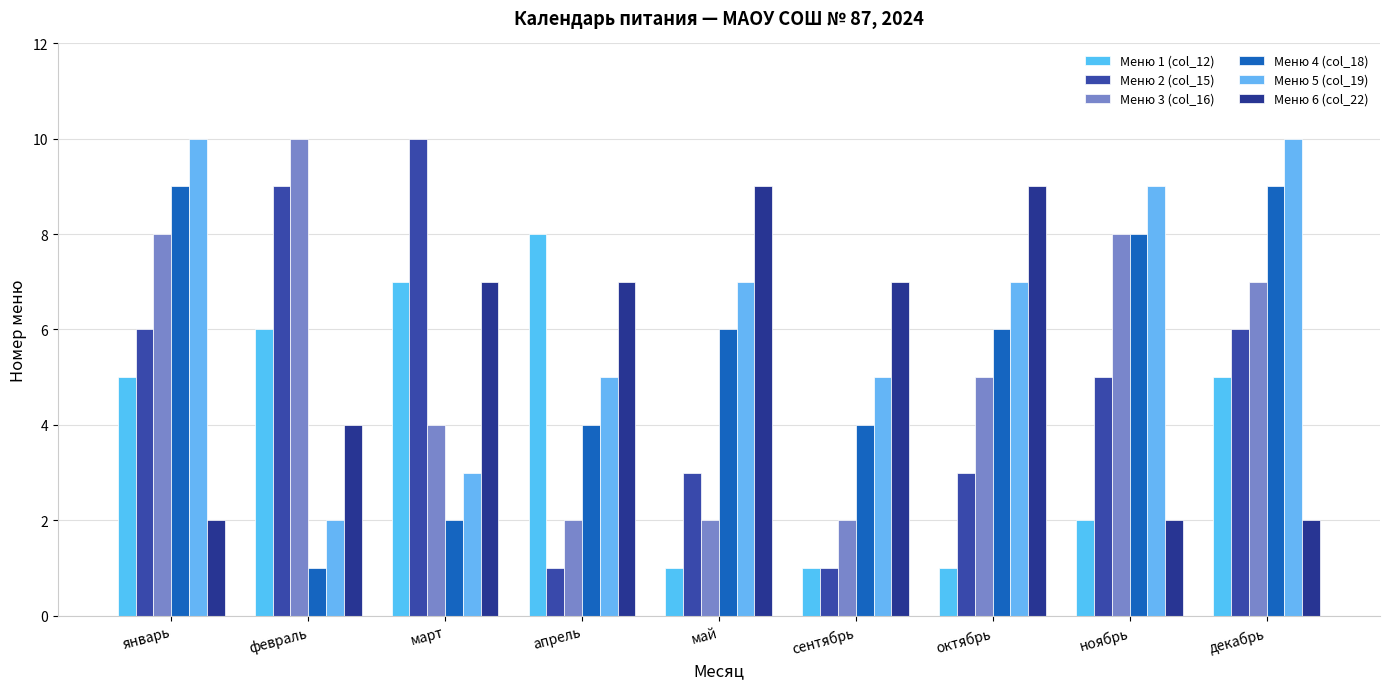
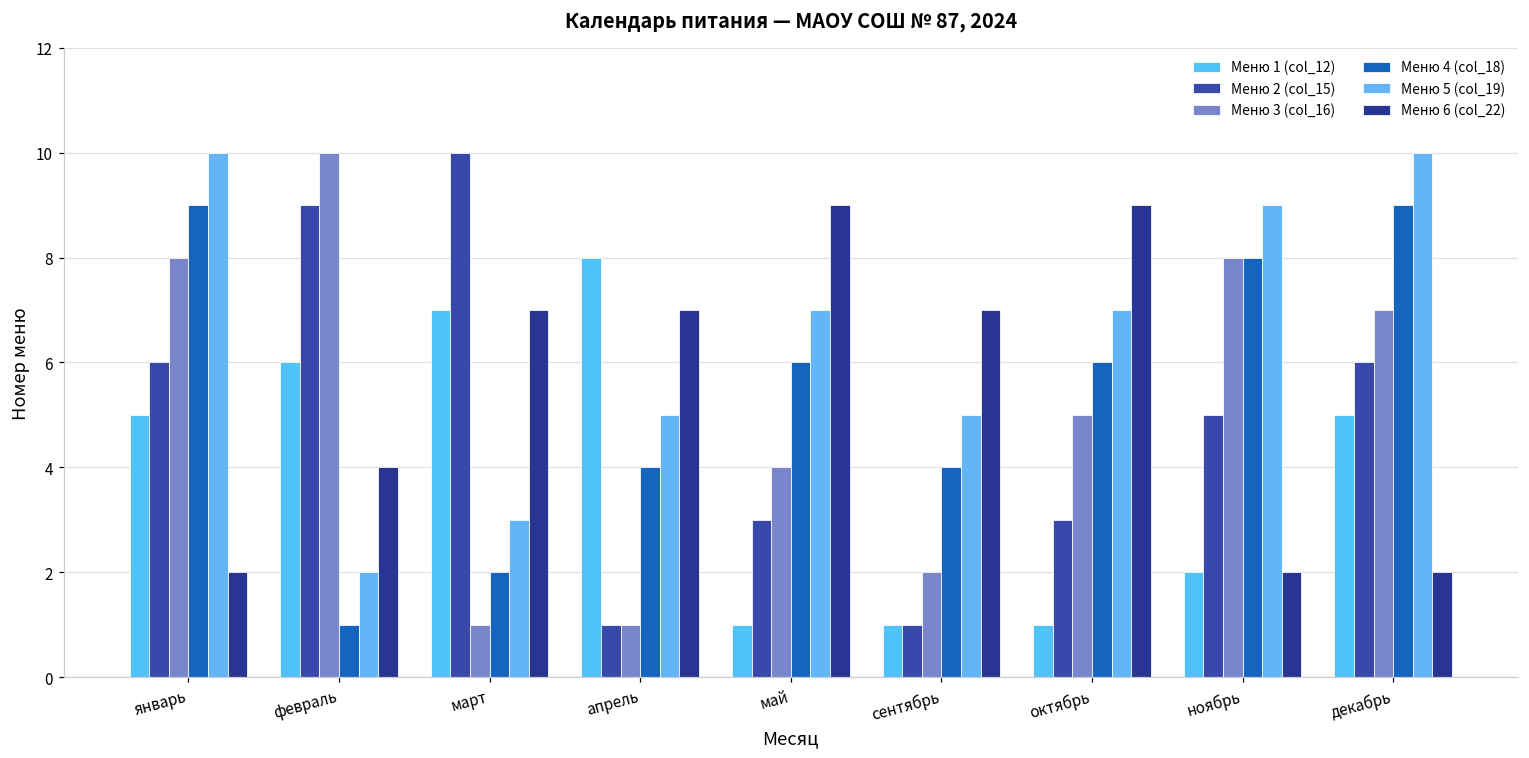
  {
    "Меню 3 (col_16)": {
      "январь": 8,
      "февраль": 10,
-     "март": 4,
-     "апрель": 2,
-     "май": 2,
+     "март": 1,
+     "апрель": 1,
+     "май": 4,
      "сентябрь": 2,
      "октябрь": 5,
      "ноябрь": 8,
      "декабрь": 7
    }
  }
